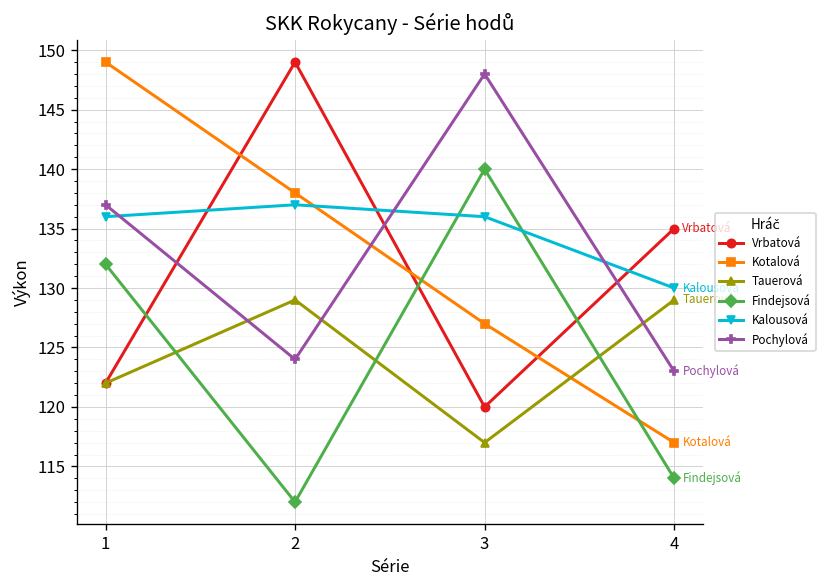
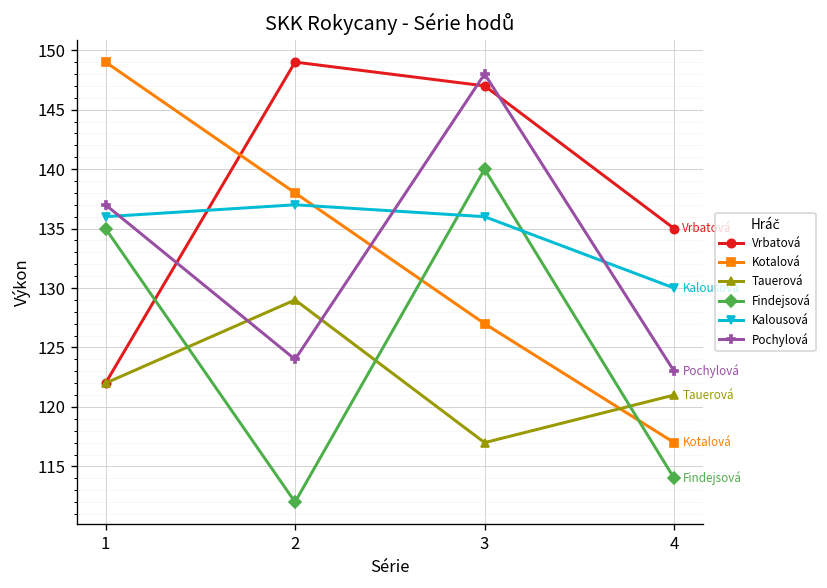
  {
    "Vrbatová": {
      "2": 149,
-     "3": 120,
+     "3": 147,
      "4": 135
    },
    "Kotalová": {
      "1": 149,
      "2": 138,
      "3": 127,
      "4": 117
    },
    "Tauerová": {
      "2": 129,
      "3": 117,
-     "4": 129
+     "4": 121
    },
    "Findejsová": {
-     "1": 132,
+     "1": 135,
      "2": 112,
      "3": 140,
      "4": 114
    },
    "Kalousová": {
      "1": 136,
      "2": 137,
      "3": 136,
      "4": 130
    },
    "Pochylová": {
      "1": 137,
      "2": 124,
      "3": 148,
      "4": 123
    }
  }
